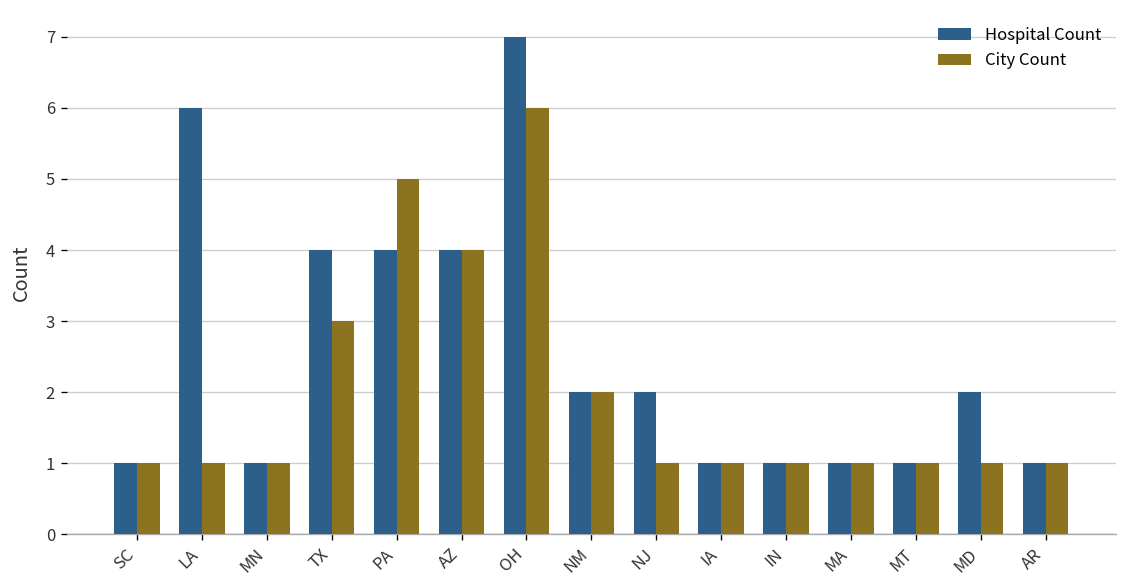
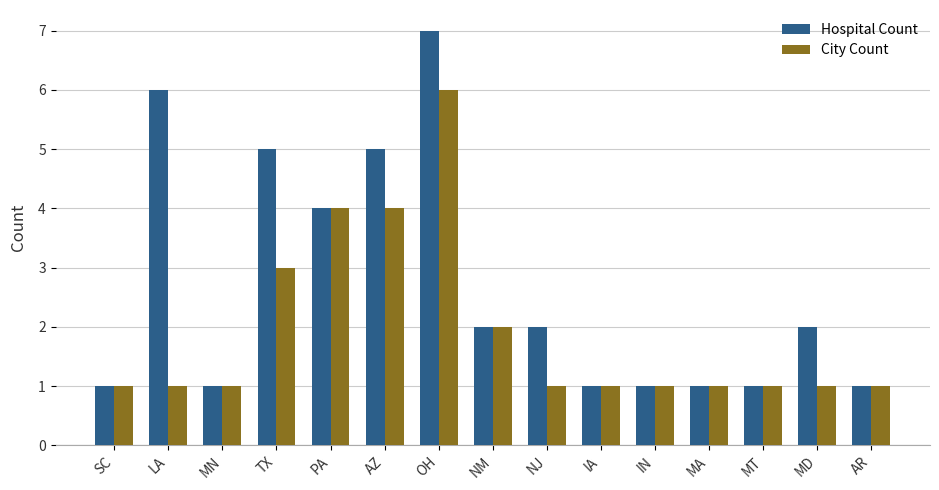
  {
    "Hospital Count": {
      "SC": 1,
      "LA": 6,
      "MN": 1,
-     "TX": 4,
+     "TX": 5,
      "PA": 4,
-     "AZ": 4,
+     "AZ": 5,
      "OH": 7,
      "NM": 2,
      "NJ": 2,
      "IA": 1,
      "IN": 1,
      "MA": 1,
      "MT": 1,
      "MD": 2,
      "AR": 1
    },
    "City Count": {
      "SC": 1,
      "LA": 1,
      "MN": 1,
      "TX": 3,
-     "PA": 5,
+     "PA": 4,
      "AZ": 4,
      "OH": 6,
      "NM": 2,
      "NJ": 1,
      "IA": 1,
      "IN": 1,
      "MA": 1,
      "MT": 1,
      "MD": 1,
      "AR": 1
    }
  }
